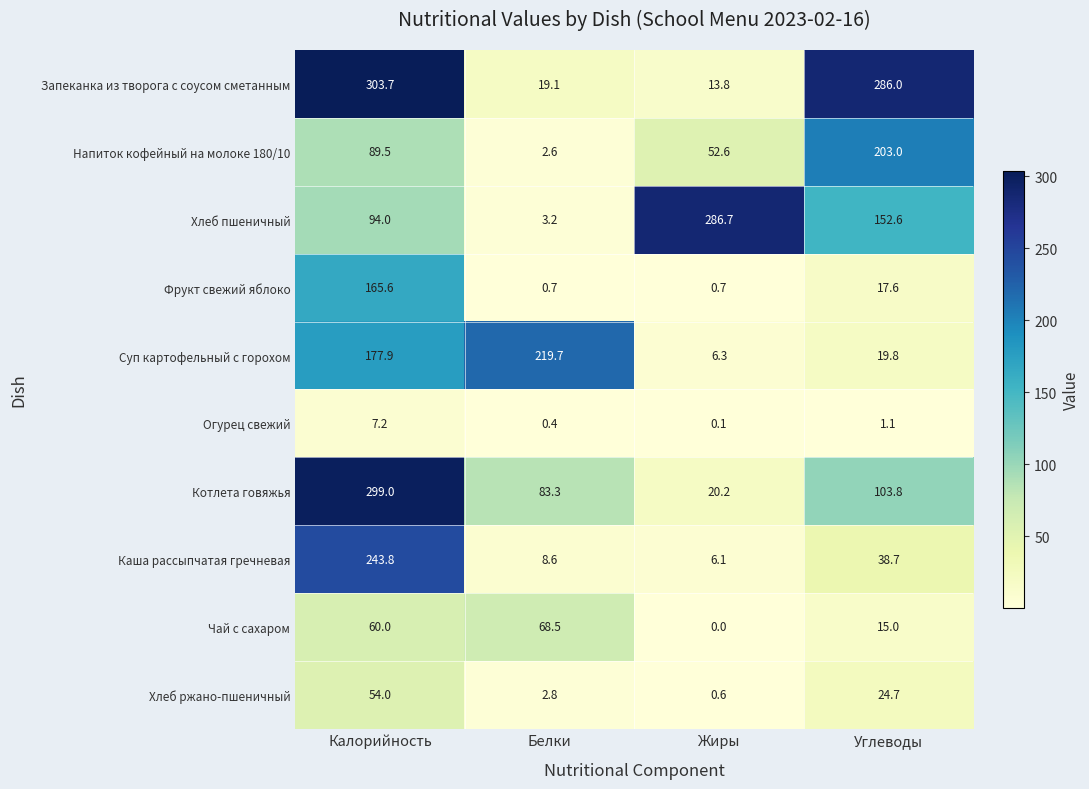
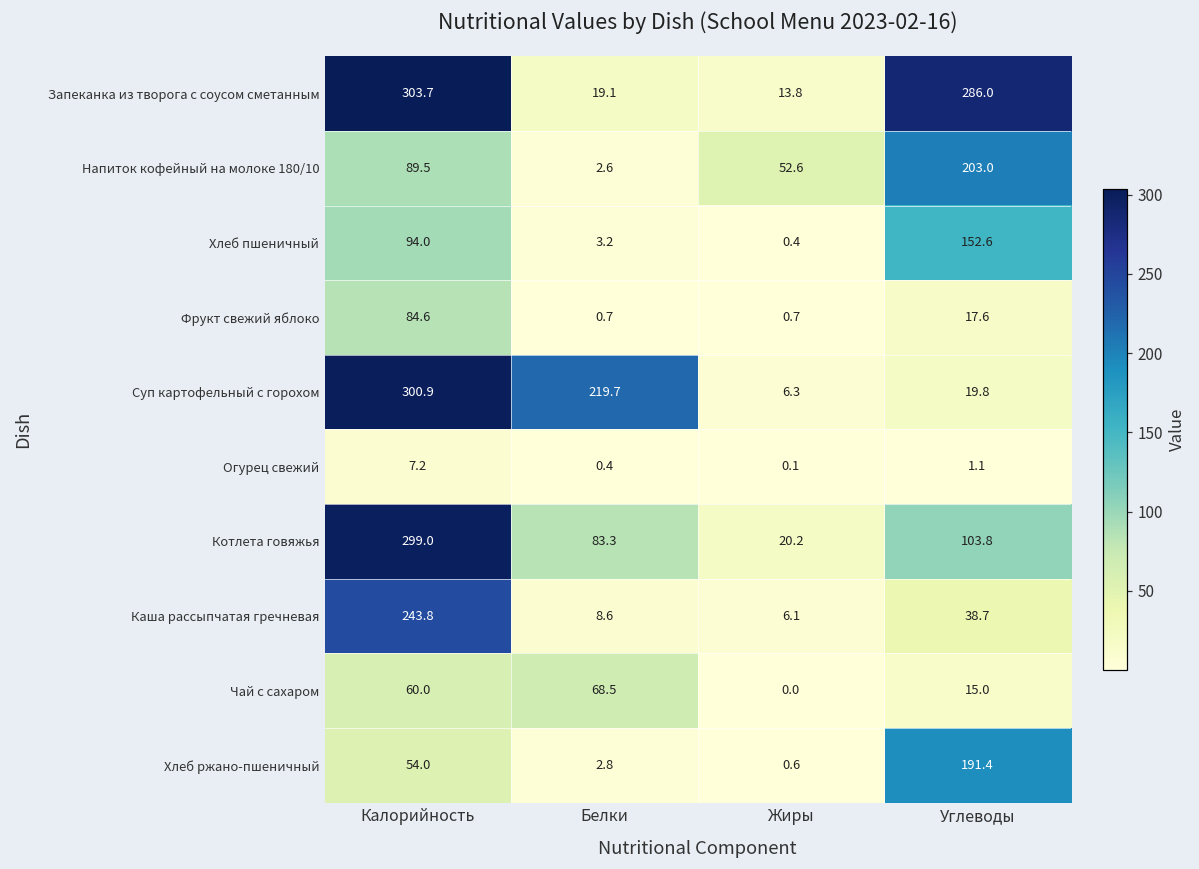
  {
    "Запеканка из творога с соусом сметанным": {
      "Калорийность": 303.7,
      "Белки": 19.1,
      "Жиры": 13.8,
      "Углеводы": 286.0
    },
    "Напиток кофейный на молоке 180/10": {
      "Калорийность": 89.5,
      "Белки": 2.6,
      "Жиры": 52.6,
      "Углеводы": 203.0
    },
    "Хлеб пшеничный": {
      "Калорийность": 94.0,
      "Белки": 3.2,
-     "Жиры": 286.7,
+     "Жиры": 0.4,
      "Углеводы": 152.6
    },
    "Фрукт свежий яблоко": {
-     "Калорийность": 165.6,
+     "Калорийность": 84.6,
      "Белки": 0.7,
      "Жиры": 0.7,
      "Углеводы": 17.6
    },
    "Суп картофельный с горохом": {
-     "Калорийность": 177.9,
+     "Калорийность": 300.9,
      "Белки": 219.7,
      "Жиры": 6.3,
      "Углеводы": 19.8
    },
    "Огурец свежий": {
      "Калорийность": 7.2,
      "Белки": 0.4,
      "Жиры": 0.1,
      "Углеводы": 1.1
    },
    "Котлета говяжья": {
      "Калорийность": 299.0,
      "Белки": 83.3,
      "Жиры": 20.2,
      "Углеводы": 103.8
    },
    "Каша рассыпчатая гречневая": {
      "Калорийность": 243.8,
      "Белки": 8.6,
      "Жиры": 6.1,
      "Углеводы": 38.7
    },
    "Чай с сахаром": {
      "Калорийность": 60.0,
      "Белки": 68.5,
      "Жиры": 0.0,
      "Углеводы": 15.0
    },
    "Хлеб ржано-пшеничный": {
      "Калорийность": 54.0,
      "Белки": 2.8,
      "Жиры": 0.6,
-     "Углеводы": 24.7
+     "Углеводы": 191.4
    }
  }
